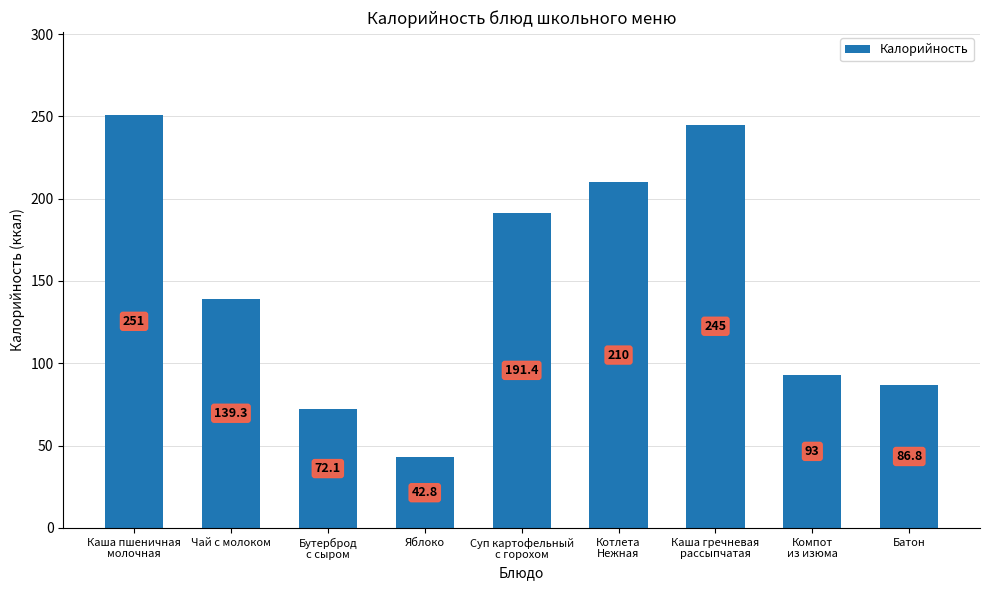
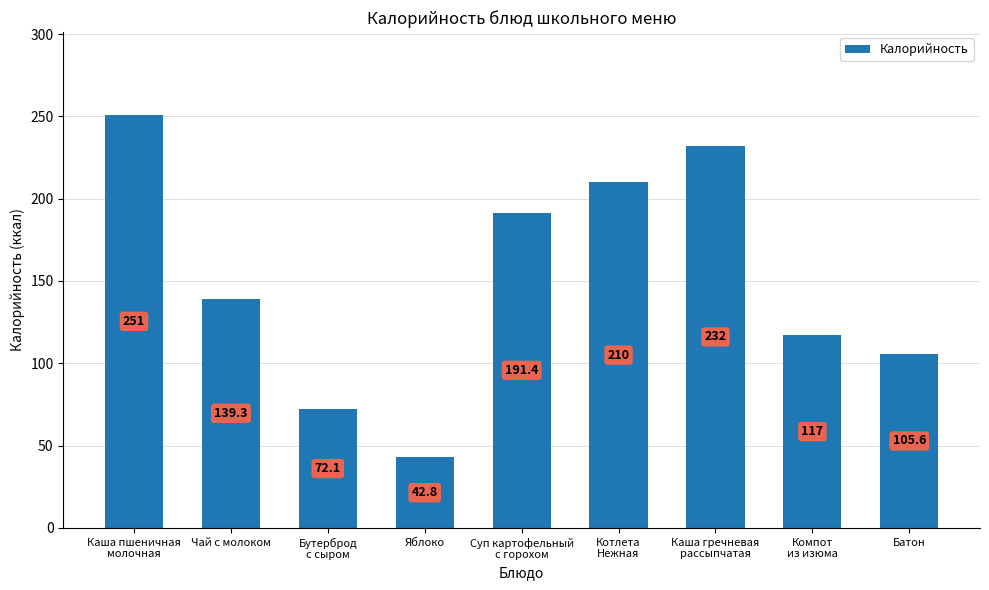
  {
-   "Каша гречневая рассыпчатая": 245,
-   "Компот из изюма": 93,
-   "Батон": 86.8
+   "Каша гречневая рассыпчатая": 232,
+   "Компот из изюма": 117,
+   "Батон": 105.6
  }
